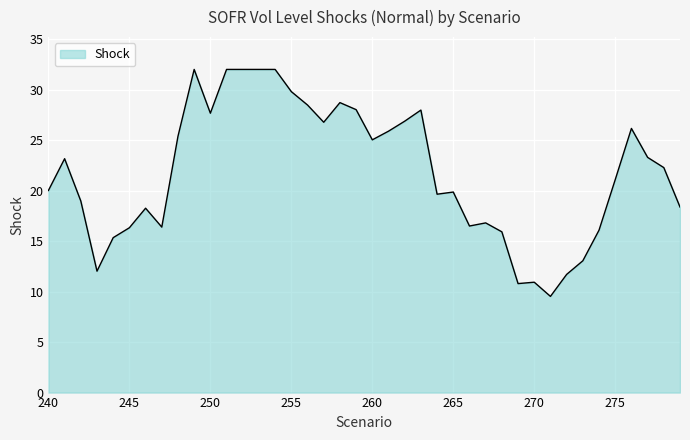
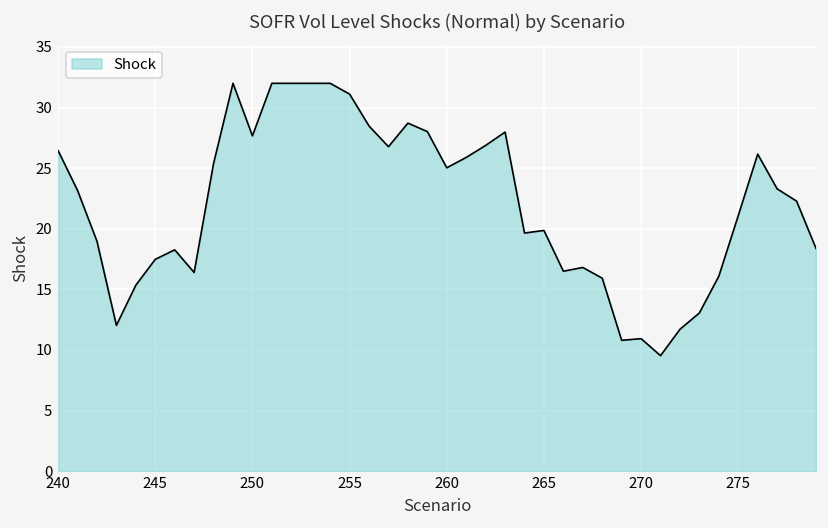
  {
-   "240": 20.0,
-   "245": 16.3,
+   "240": 26.4,
+   "245": 17.5,
    "250": 27.7,
-   "255": 29.8,
+   "255": 31.1,
    "260": 25.0,
    "265": 19.9,
    "270": 10.9,
    "275": 21.1
  }
